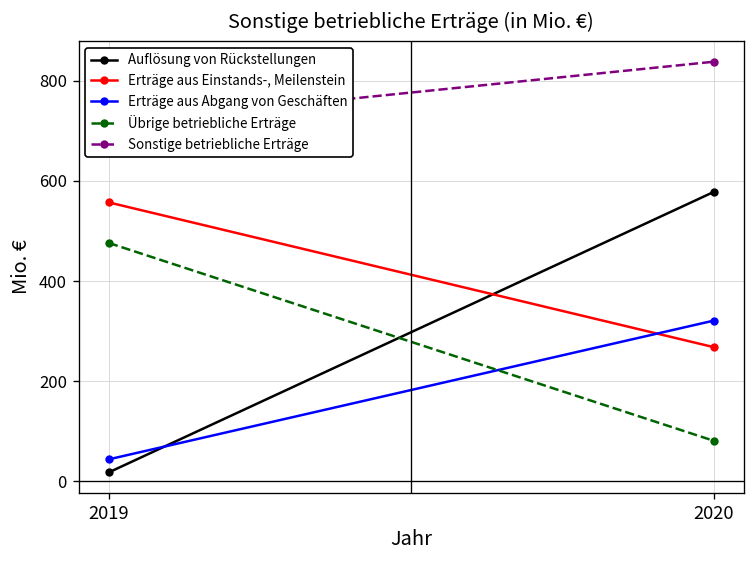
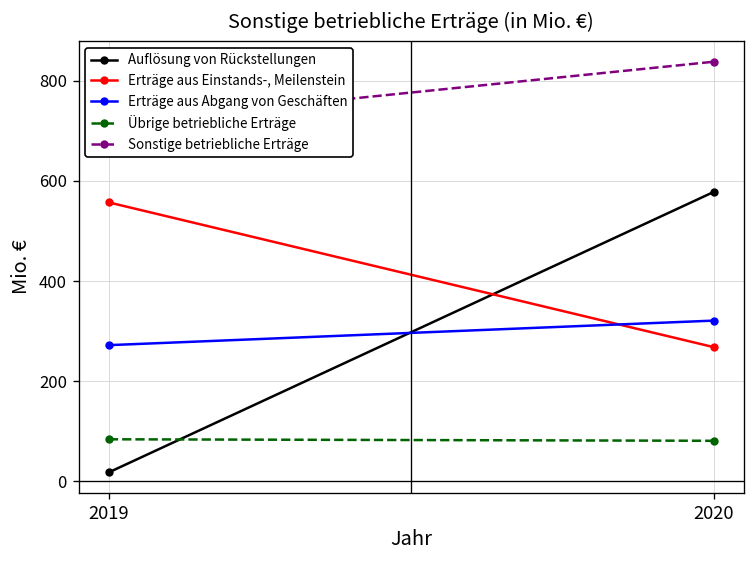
  {
    "Auflösung von Rückstellungen": {
      "2019": 20,
      "2020": 580
    },
    "Erträge aus Einstands-, Meilenstein": {
      "2019": 560,
      "2020": 270
    },
    "Erträge aus Abgang von Geschäften": {
-     "2019": 40,
+     "2019": 270,
      "2020": 320
    },
    "Übrige betriebliche Erträge": {
-     "2019": 480,
+     "2019": 80,
      "2020": 80
    },
    "Sonstige betriebliche Erträge": {
      "2020": 840
    }
  }
